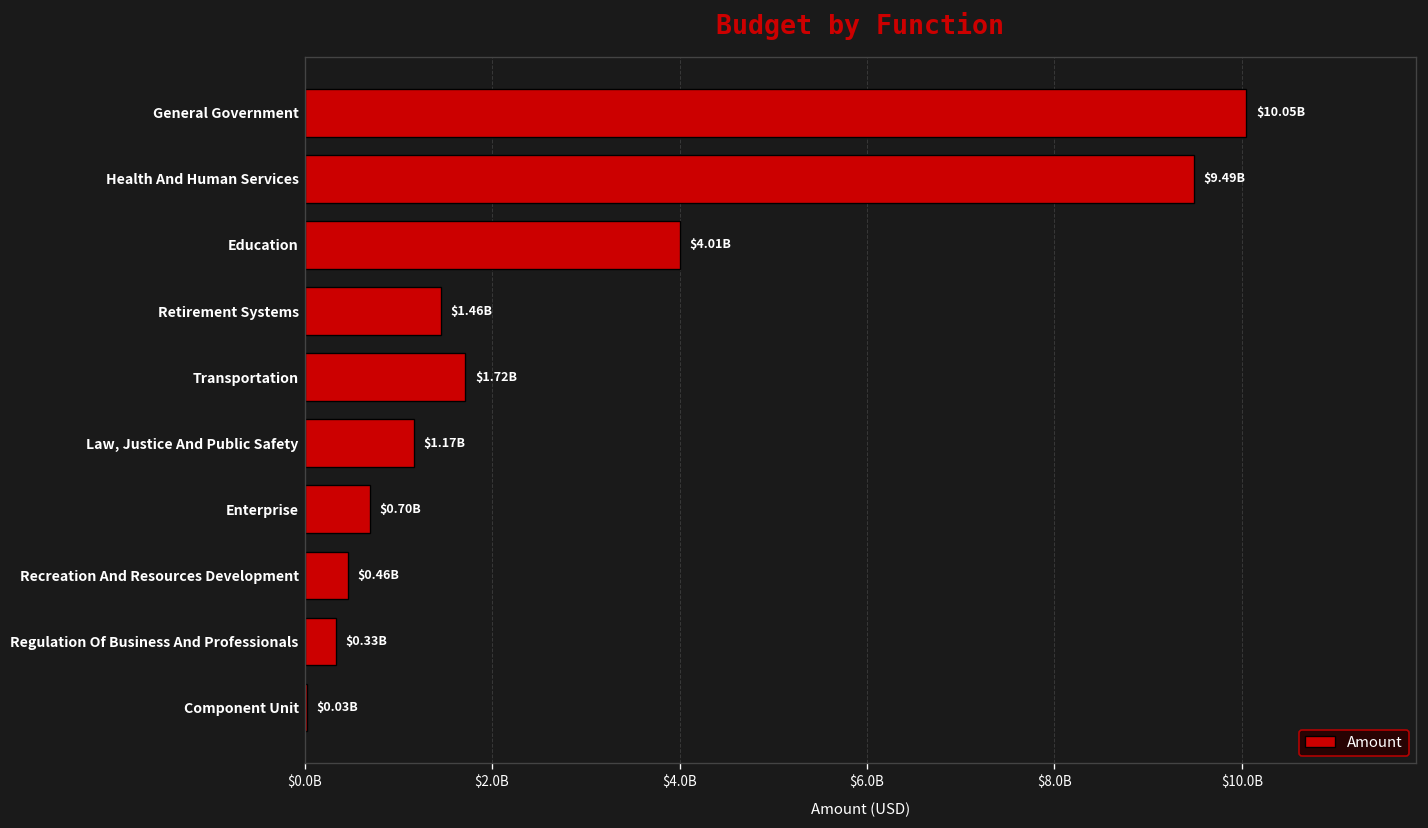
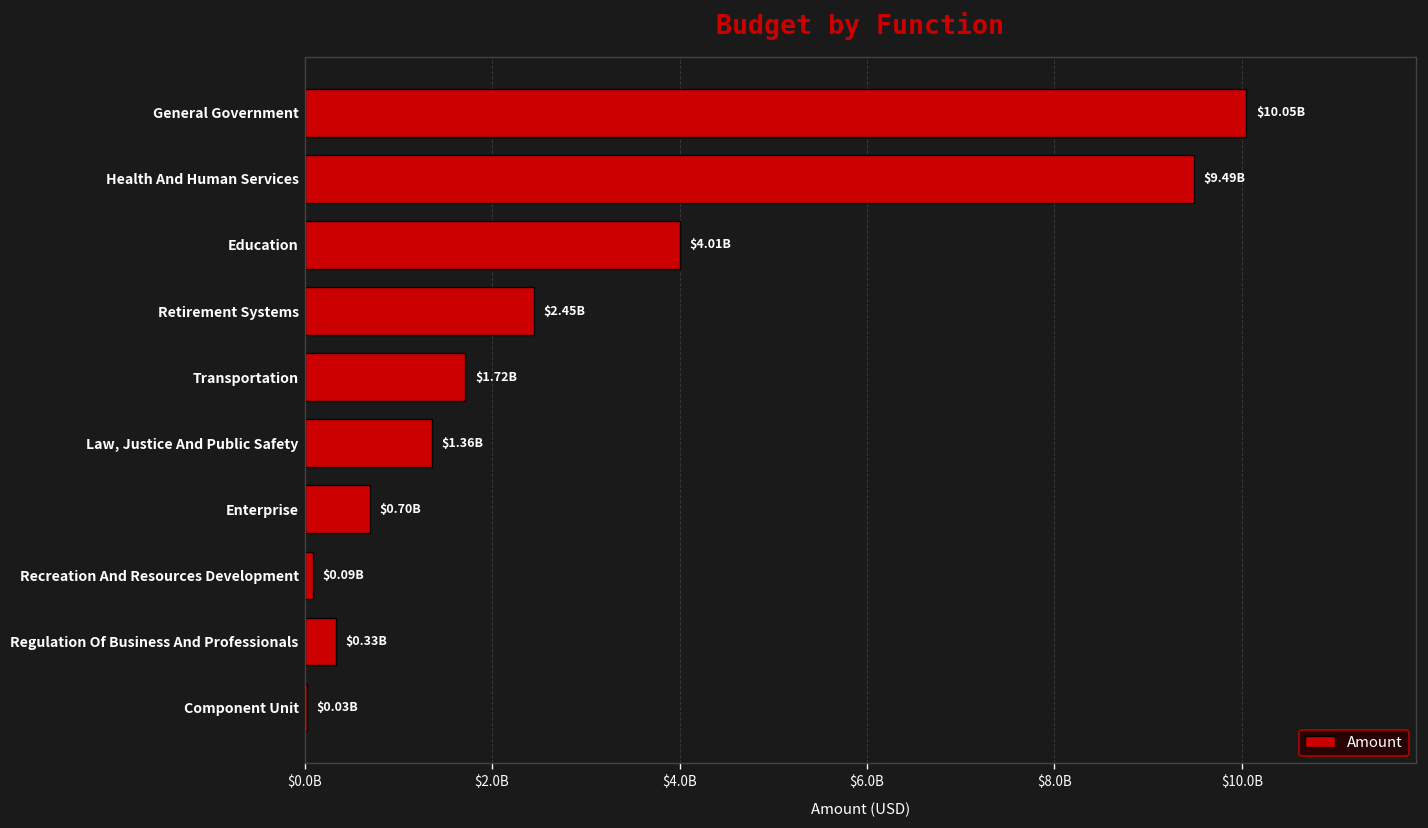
  {
    "General Government": "$10.05B",
    "Health And Human Services": "$9.49B",
    "Education": "$4.01B",
-   "Retirement Systems": "$1.46B",
+   "Retirement Systems": "$2.45B",
    "Transportation": "$1.72B",
-   "Law, Justice And Public Safety": "$1.17B",
+   "Law, Justice And Public Safety": "$1.36B",
    "Enterprise": "$0.70B",
-   "Recreation And Resources Development": "$0.46B",
+   "Recreation And Resources Development": "$0.09B",
    "Regulation Of Business And Professionals": "$0.33B",
    "Component Unit": "$0.03B"
  }
